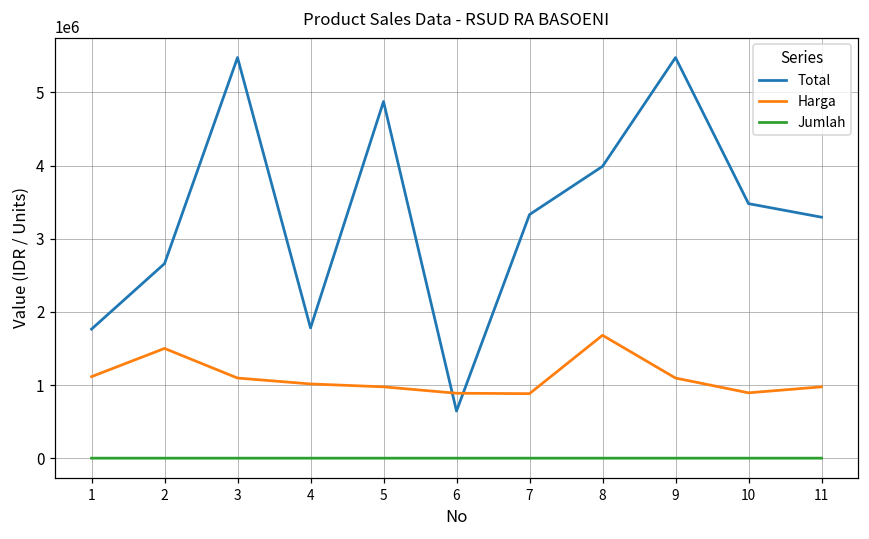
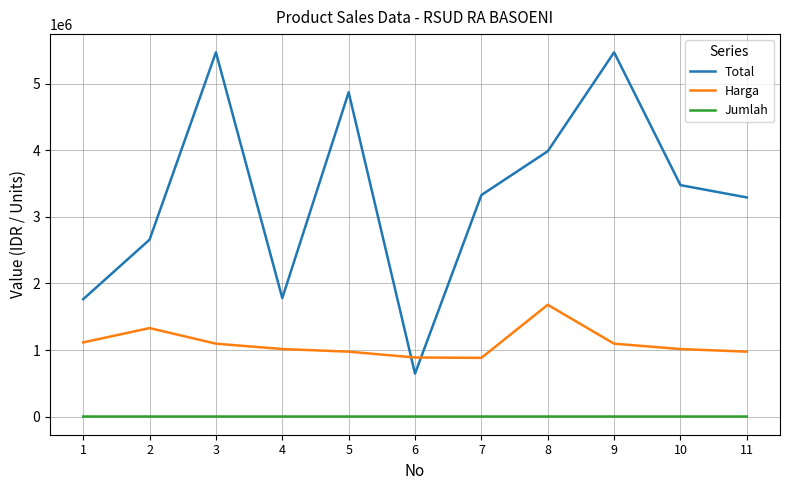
  {
    "Total": {
      "1": 1800000,
      "2": 2700000,
      "3": 5500000,
      "4": 1800000,
      "5": 4900000,
      "6": 600000,
      "7": 3300000,
      "8": 4000000,
      "9": 5500000,
      "10": 3500000,
      "11": 3300000
    },
    "Harga": {
      "1": 1100000,
-     "2": 1500000,
+     "2": 1300000,
      "3": 1100000,
      "4": 1000000,
      "5": 1000000,
      "6": 900000,
      "7": 900000,
      "8": 1700000,
      "9": 1100000,
-     "10": 900000,
+     "10": 1000000,
      "11": 1000000
    },
    "Jumlah": {
      "1": 0,
      "2": 0,
      "3": 0,
      "4": 0,
      "5": 0,
      "6": 0,
      "7": 0,
      "8": 0,
      "9": 0,
      "10": 0,
      "11": 0
    }
  }
